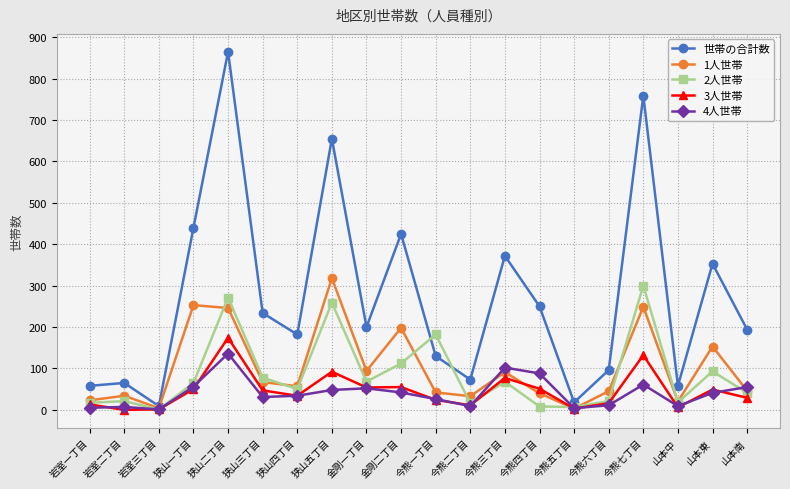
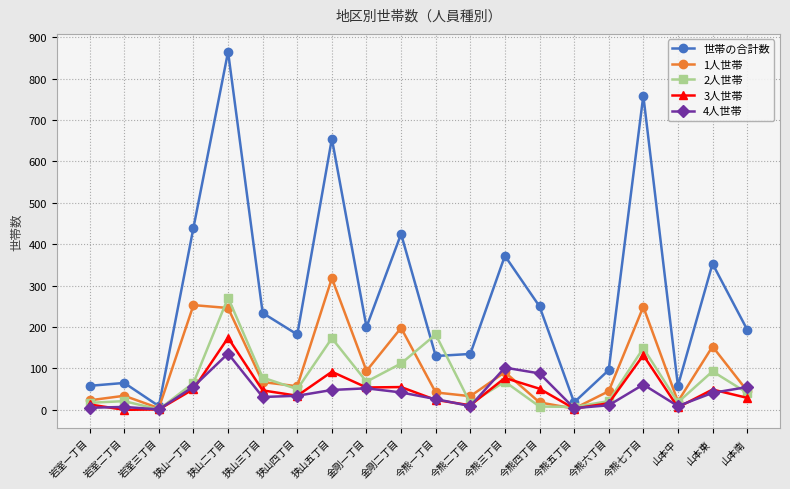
  {
    "世帯の合計数": {
      "岩室一丁目": 60,
      "岩室二丁目": 70,
      "狭山一丁目": 440,
      "狭山二丁目": 870,
      "狭山三丁目": 230,
      "狭山四丁目": 180,
      "狭山五丁目": 660,
      "金剛一丁目": 200,
      "金剛二丁目": 430,
      "今熊一丁目": 130,
-     "今熊二丁目": 70,
+     "今熊二丁目": 140,
      "今熊三丁目": 370,
      "今熊四丁目": 250,
      "今熊五丁目": 20,
      "今熊六丁目": 100,
      "今熊七丁目": 760,
      "山本中": 60,
      "山本東": 350,
      "山本南": 190
    },
    "1人世帯": {
      "岩室二丁目": 30,
      "狭山一丁目": 250,
      "狭山二丁目": 250,
      "狭山三丁目": 70,
      "狭山四丁目": 60,
      "狭山五丁目": 320,
      "金剛一丁目": 90,
      "金剛二丁目": 200,
      "今熊一丁目": 40,
      "今熊二丁目": 30,
      "今熊三丁目": 90,
-     "今熊四丁目": 40,
+     "今熊四丁目": 20,
      "今熊六丁目": 50,
      "今熊七丁目": 250,
      "山本東": 150
    },
    "2人世帯": {
      "岩室二丁目": 20,
      "狭山一丁目": 70,
      "狭山二丁目": 270,
      "狭山三丁目": 80,
      "狭山四丁目": 50,
-     "狭山五丁目": 260,
+     "狭山五丁目": 170,
      "金剛一丁目": 70,
      "金剛二丁目": 110,
      "今熊一丁目": 180,
      "今熊三丁目": 70,
      "今熊四丁目": 10,
-     "今熊七丁目": 300,
+     "今熊七丁目": 150,
      "山本東": 90
    },
    "3人世帯": {
      "岩室二丁目": 0,
      "狭山二丁目": 170,
      "狭山三丁目": 50,
      "狭山五丁目": 90,
      "金剛二丁目": 60,
      "今熊三丁目": 80,
      "今熊四丁目": 50,
      "今熊七丁目": 130,
      "山本東": 50,
      "山本南": 30
    },
    "4人世帯": {
      "岩室一丁目": 10,
      "岩室二丁目": 10,
      "狭山二丁目": 140,
      "狭山三丁目": 30,
      "狭山五丁目": 50,
      "金剛二丁目": 40,
      "今熊三丁目": 100,
      "今熊四丁目": 90,
      "今熊七丁目": 60,
      "山本東": 40,
      "山本南": 60
    }
  }
